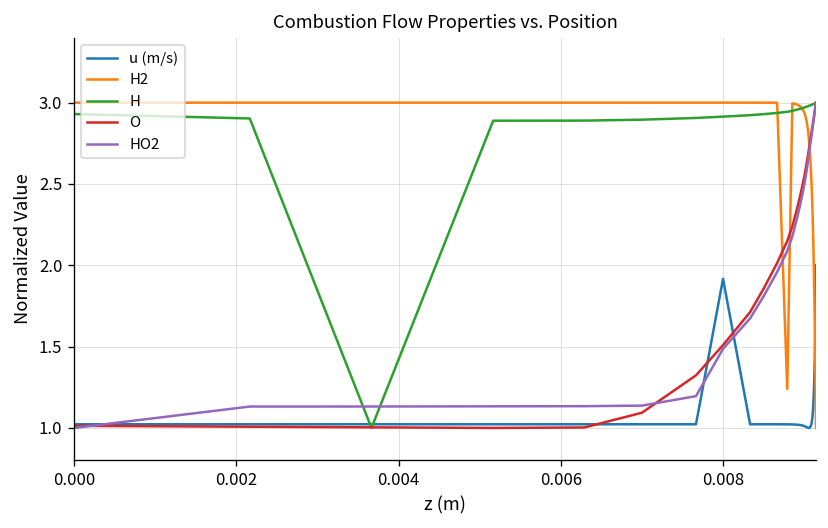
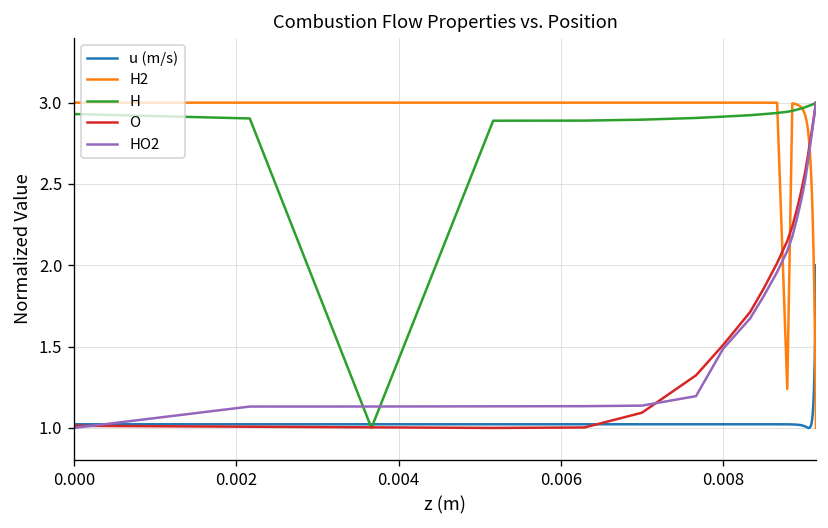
  {
    "u (m/s)": {
-     "0.008": 1.92
+     "0.008": 1.02
    },
    "H2": {
      "0.000": 3.00,
      "0.008": 3.00
    },
    "H": {
      "0.000": 2.93,
      "0.008": 2.91
    },
    "O": {
      "0.008": 1.51
    },
    "HO2": {
      "0.008": 1.49
    }
  }
